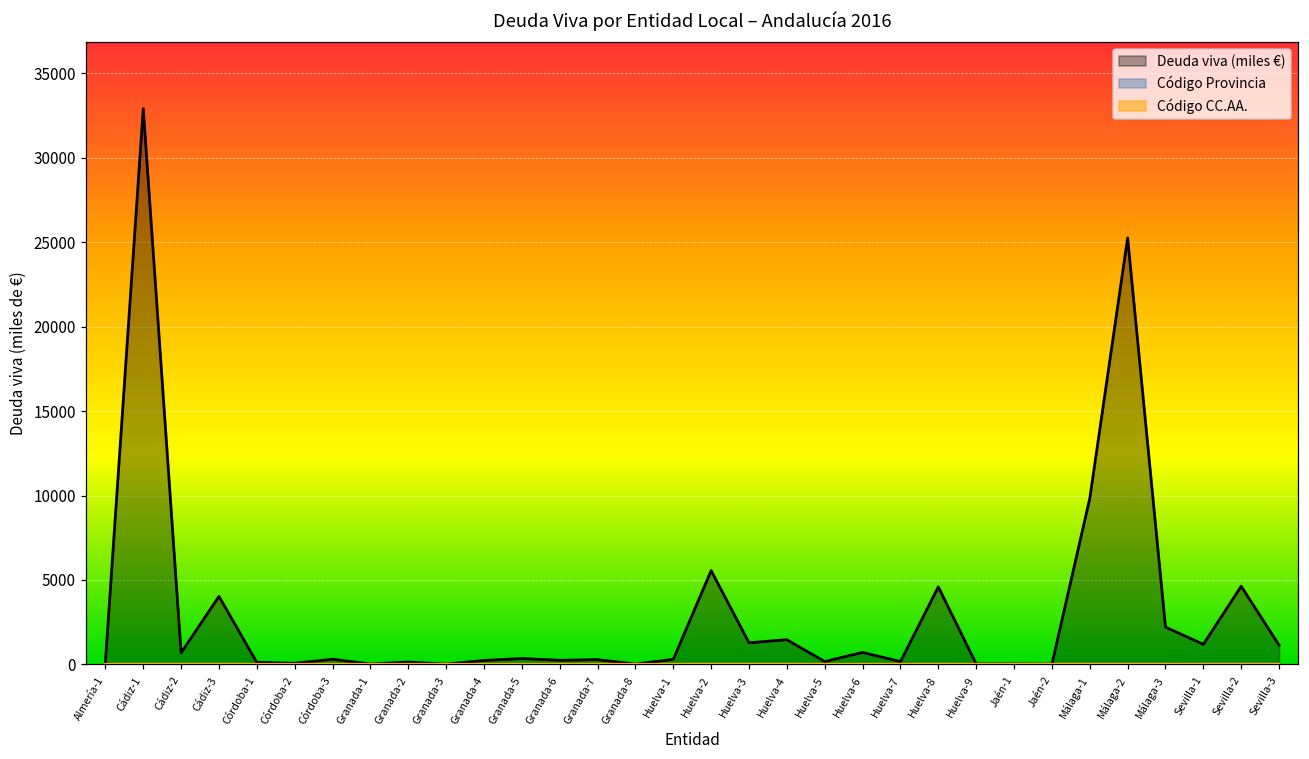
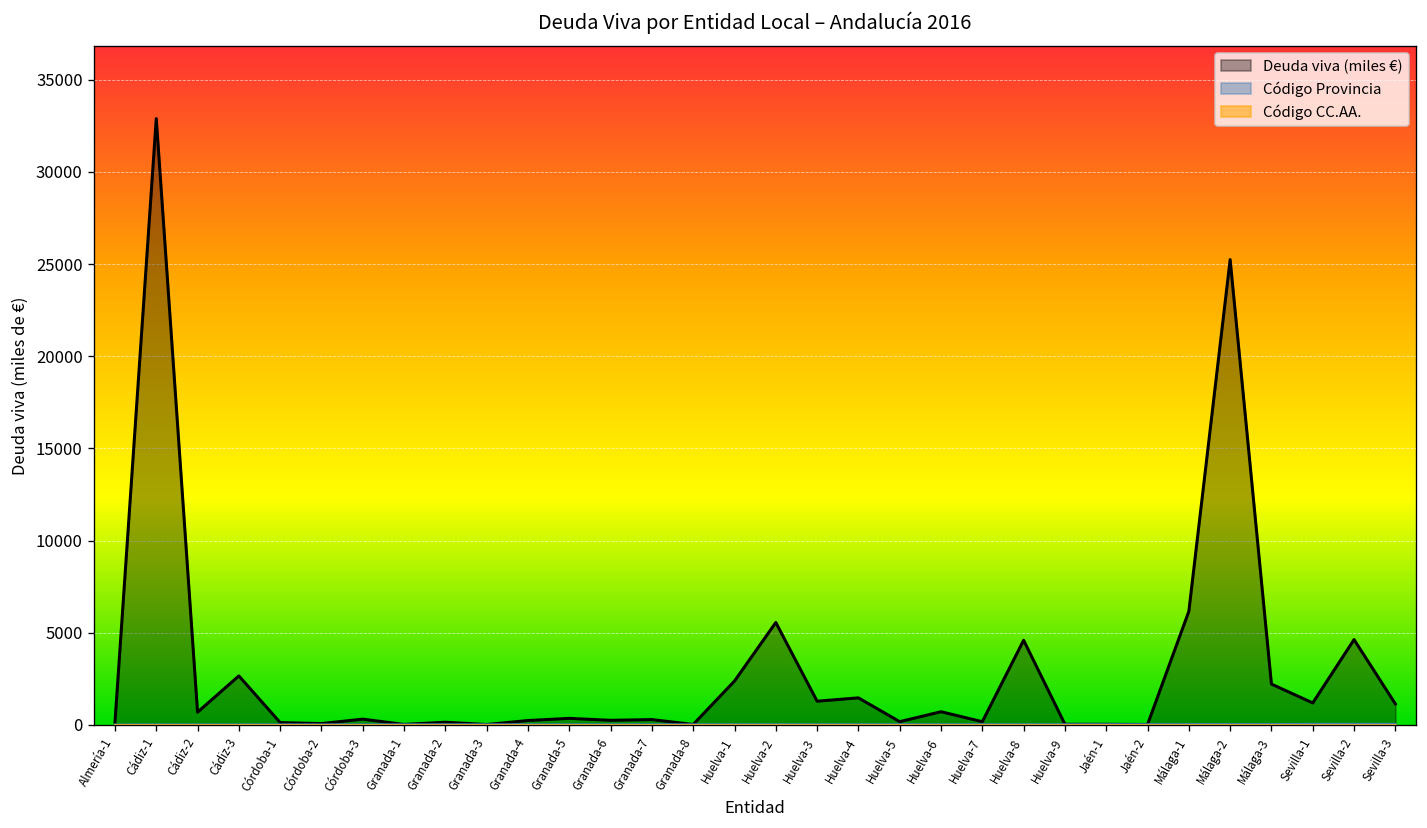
  {
    "Deuda viva (miles €)": {
      "Cádiz-1": 32900,
      "Cádiz-2": 700,
-     "Cádiz-3": 4000,
+     "Cádiz-3": 2700,
      "Córdoba-3": 300,
      "Granada-4": 200,
      "Granada-5": 400,
      "Granada-6": 200,
      "Granada-7": 300,
-     "Huelva-1": 300,
+     "Huelva-1": 2400,
      "Huelva-2": 5600,
      "Huelva-3": 1300,
      "Huelva-4": 1500,
      "Huelva-6": 700,
      "Huelva-8": 4600,
-     "Málaga-1": 9800,
+     "Málaga-1": 6200,
      "Málaga-2": 25200,
      "Málaga-3": 2200,
      "Sevilla-1": 1200,
      "Sevilla-2": 4600,
      "Sevilla-3": 1100
    }
  }
